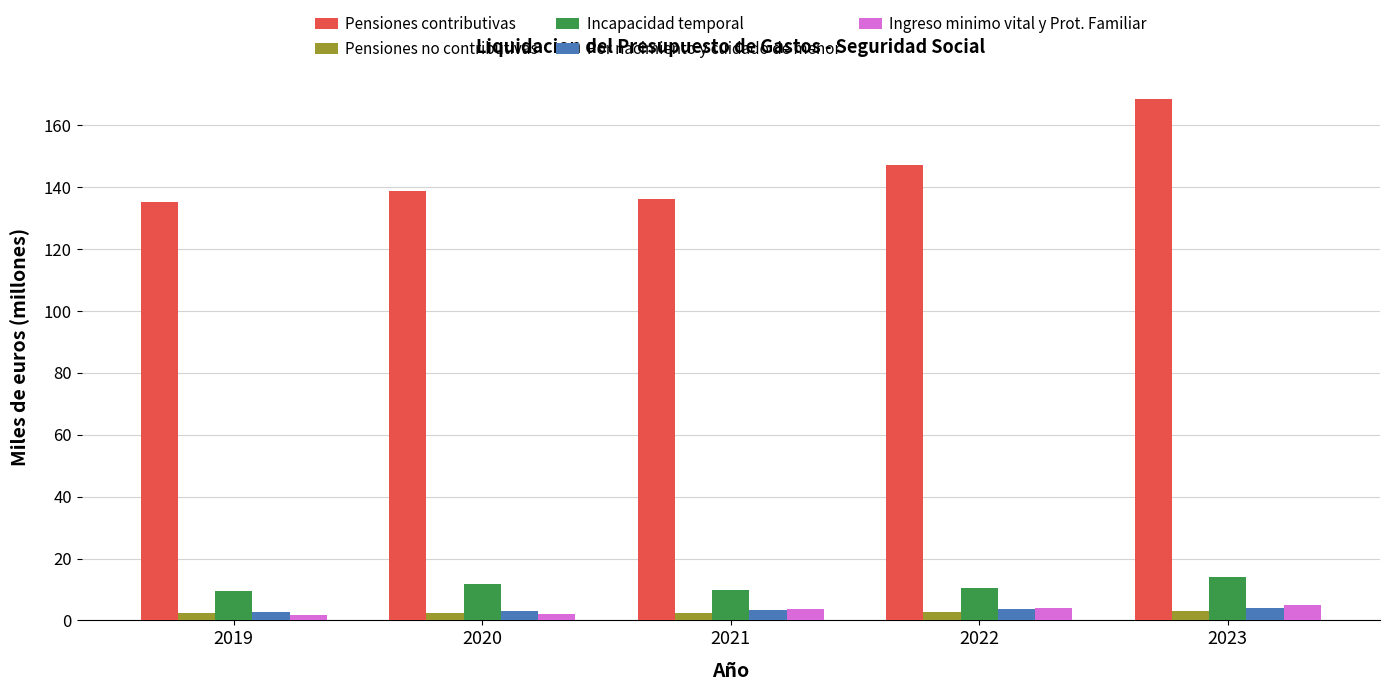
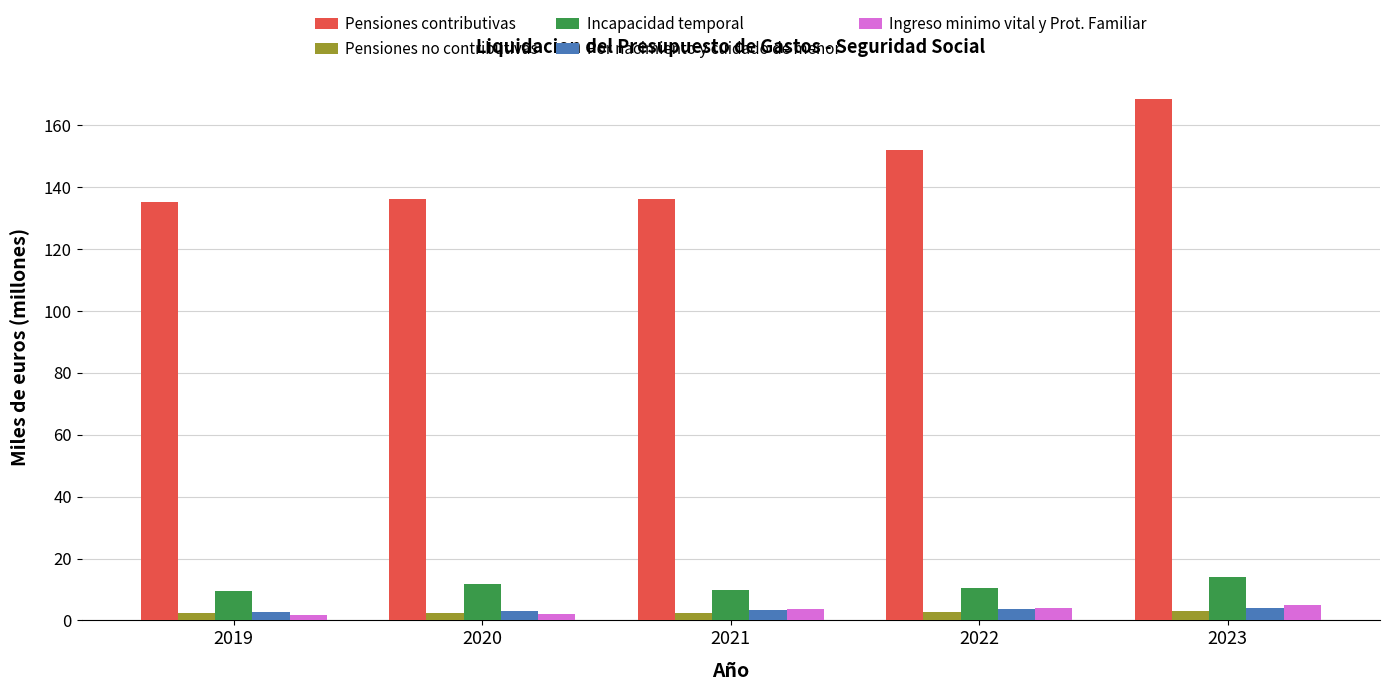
  {
    "Pensiones contributivas": {
      "2019": 135,
-     "2020": 139,
+     "2020": 136,
      "2021": 136,
-     "2022": 147,
+     "2022": 152,
      "2023": 168
    },
    "Pensiones no contributivas": {
      "2019": 2,
      "2020": 2,
      "2021": 2,
      "2022": 3,
      "2023": 3
    },
    "Incapacidad temporal": {
      "2019": 10,
      "2020": 12,
      "2021": 10,
      "2022": 10,
      "2023": 14
    },
    "Por nacimiento y cuidado de menor": {
      "2019": 3,
      "2020": 3,
      "2021": 3,
      "2022": 4,
      "2023": 4
    },
    "Ingreso minimo vital y Prot. Familiar": {
      "2019": 2,
      "2020": 2,
      "2021": 4,
      "2022": 4,
      "2023": 5
    }
  }
